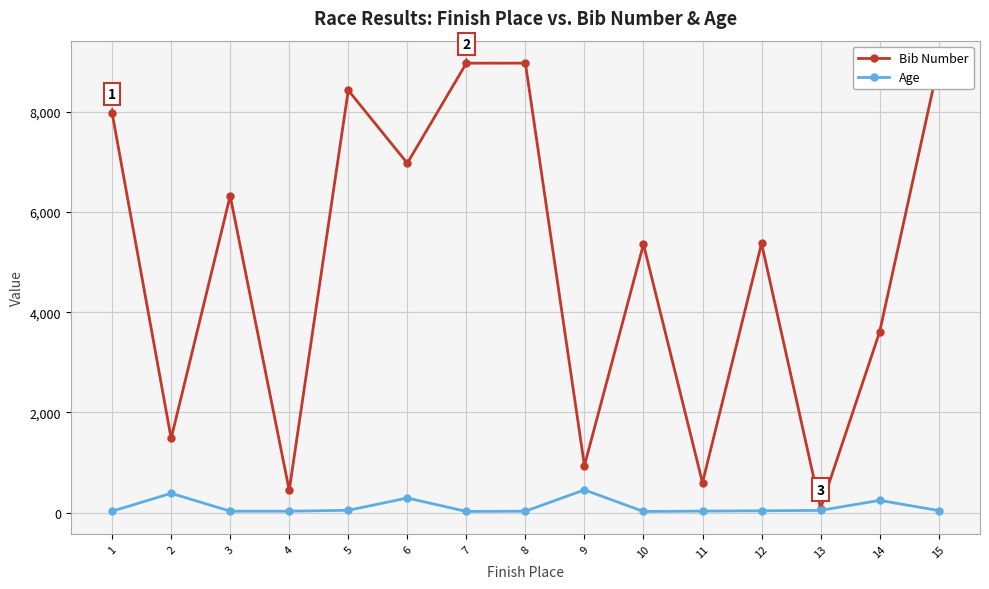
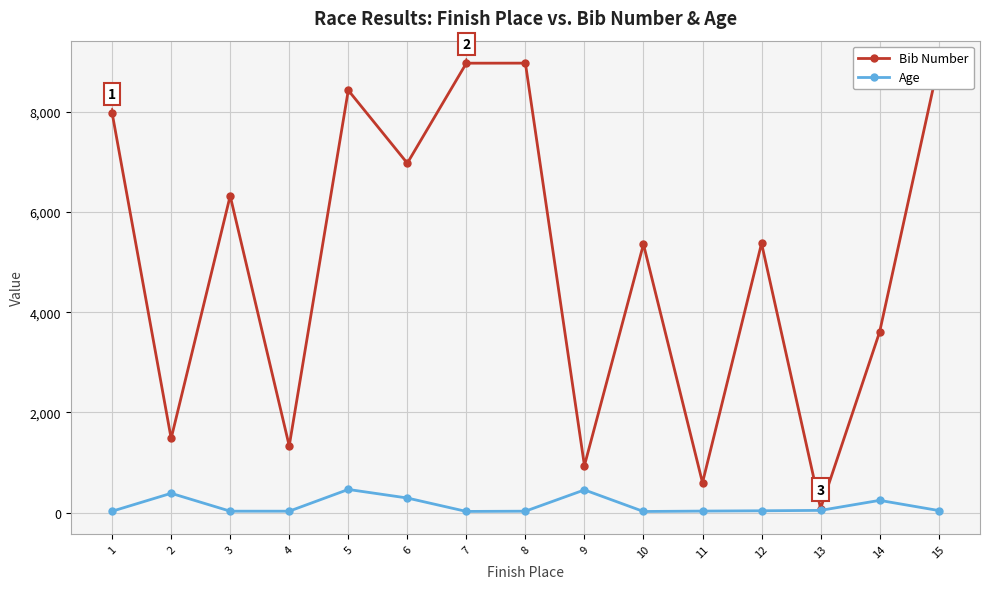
  {
    "Bib Number": {
      "2": "1,500",
      "3": "6,300",
-     "4": "400",
+     "4": "1,300",
      "5": "8,400",
      "6": "7,000",
      "8": "9,000",
      "9": "900",
      "10": "5,400",
      "11": "600",
      "12": "5,400",
      "14": "3,600"
    },
    "Age": {
      "1": "0",
      "2": "400",
      "3": "0",
      "4": "0",
-     "5": "0",
+     "5": "500",
      "6": "300",
      "7": "0",
      "8": "0",
      "9": "500",
      "10": "0",
      "11": "0",
      "12": "0",
      "14": "200",
      "15": "0"
    }
  }
